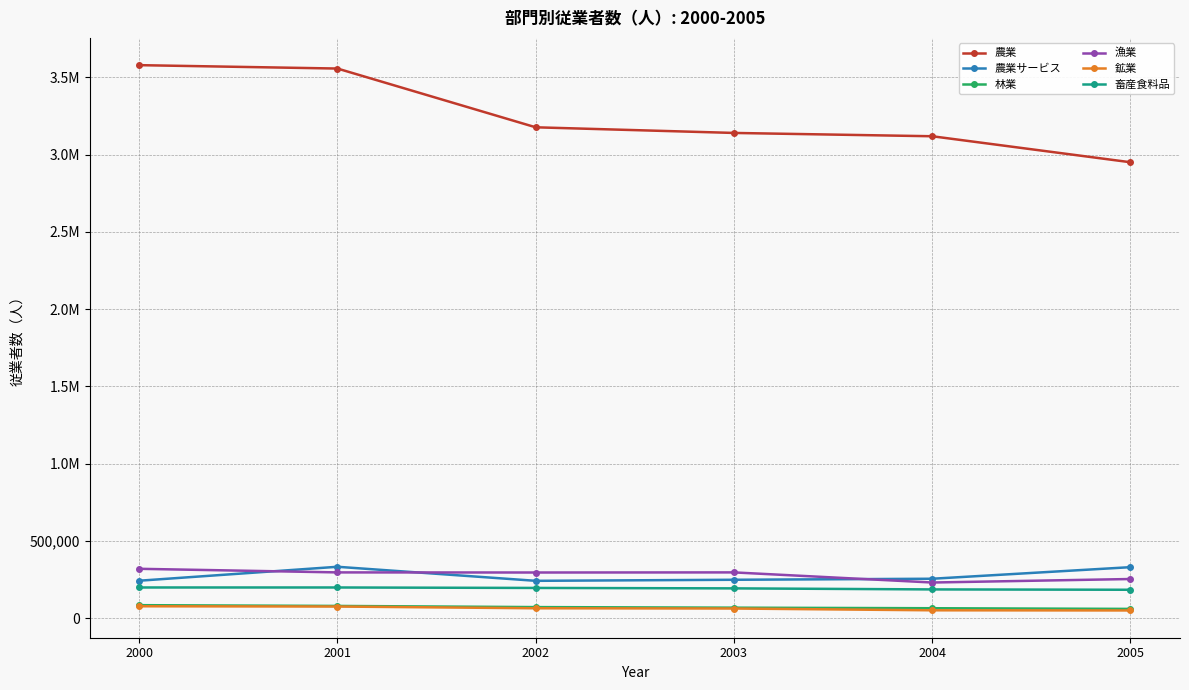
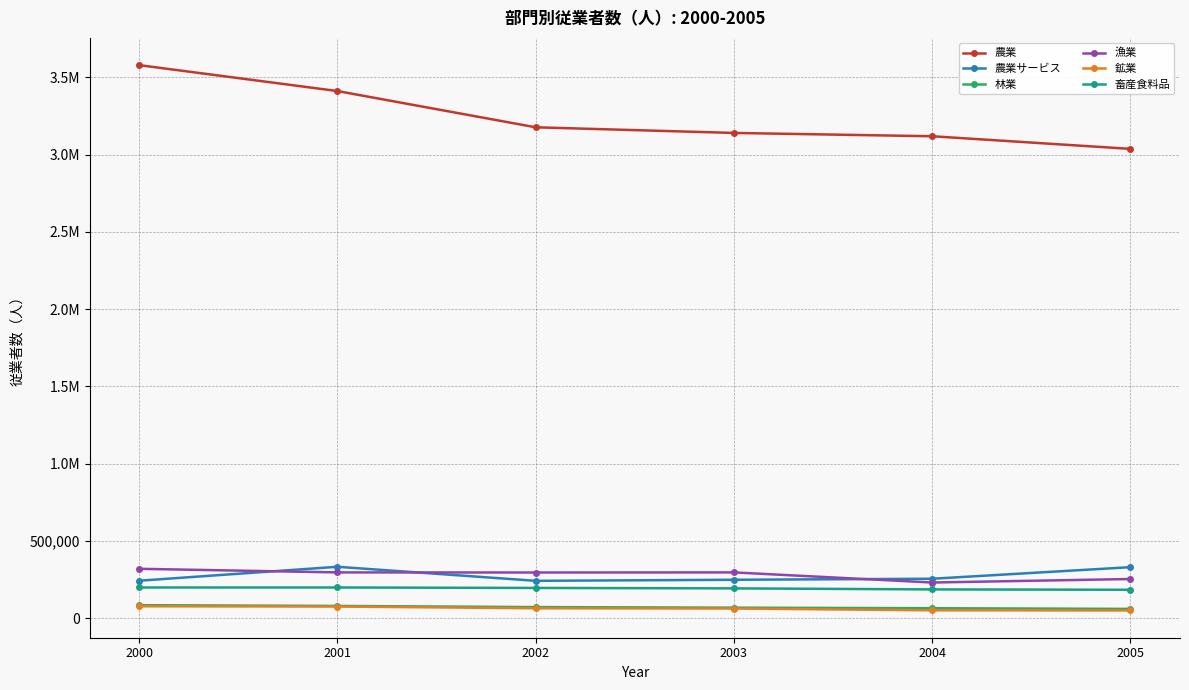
  {
    "農業": {
      "2000": "3,580,000",
-     "2001": "3,560,000",
+     "2001": "3,410,000",
      "2002": "3,180,000",
      "2003": "3,140,000",
      "2004": "3,120,000",
-     "2005": "2,950,000"
+     "2005": "3,040,000"
    },
    "農業サービス": {
      "2000": "240,000",
      "2001": "330,000",
      "2002": "240,000",
      "2003": "250,000",
      "2004": "260,000",
      "2005": "330,000"
    },
    "漁業": {
      "2000": "320,000",
      "2001": "300,000",
      "2002": "300,000",
      "2003": "300,000",
      "2004": "230,000",
      "2005": "250,000"
    }
  }
